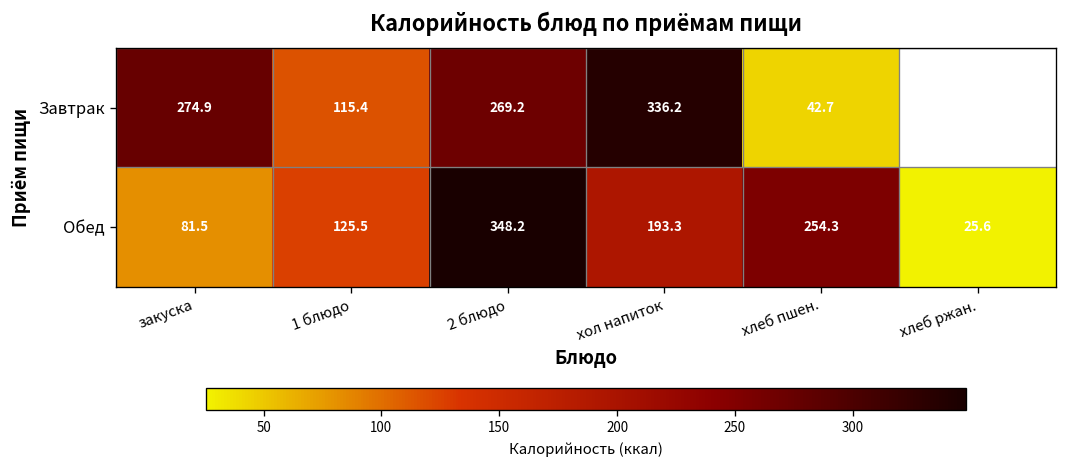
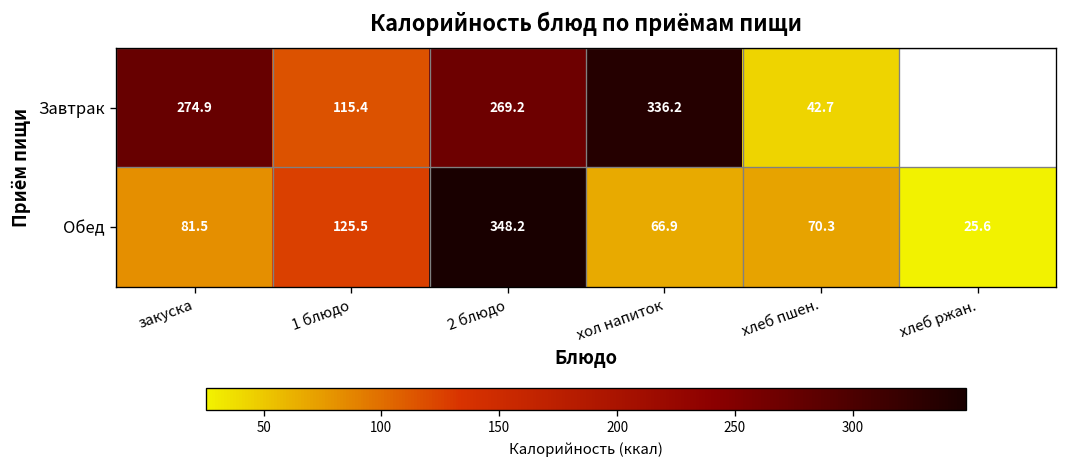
  {
    "Завтрак": {
      "закуска": 274.9,
      "1 блюдо": 115.4,
      "2 блюдо": 269.2,
      "хол напиток": 336.2,
      "хлеб пшен.": 42.7
    },
    "Обед": {
      "закуска": 81.5,
      "1 блюдо": 125.5,
      "2 блюдо": 348.2,
-     "хол напиток": 193.3,
-     "хлеб пшен.": 254.3,
+     "хол напиток": 66.9,
+     "хлеб пшен.": 70.3,
      "хлеб ржан.": 25.6
    }
  }
